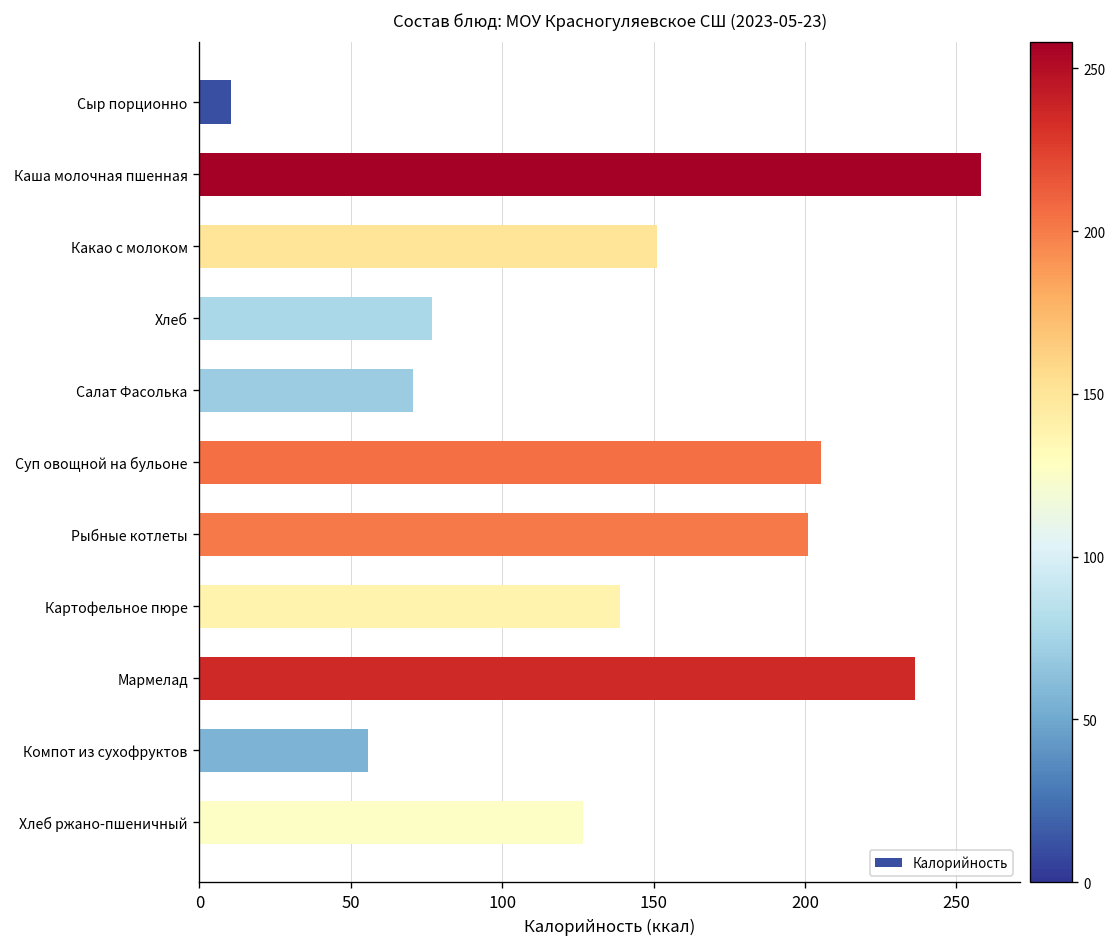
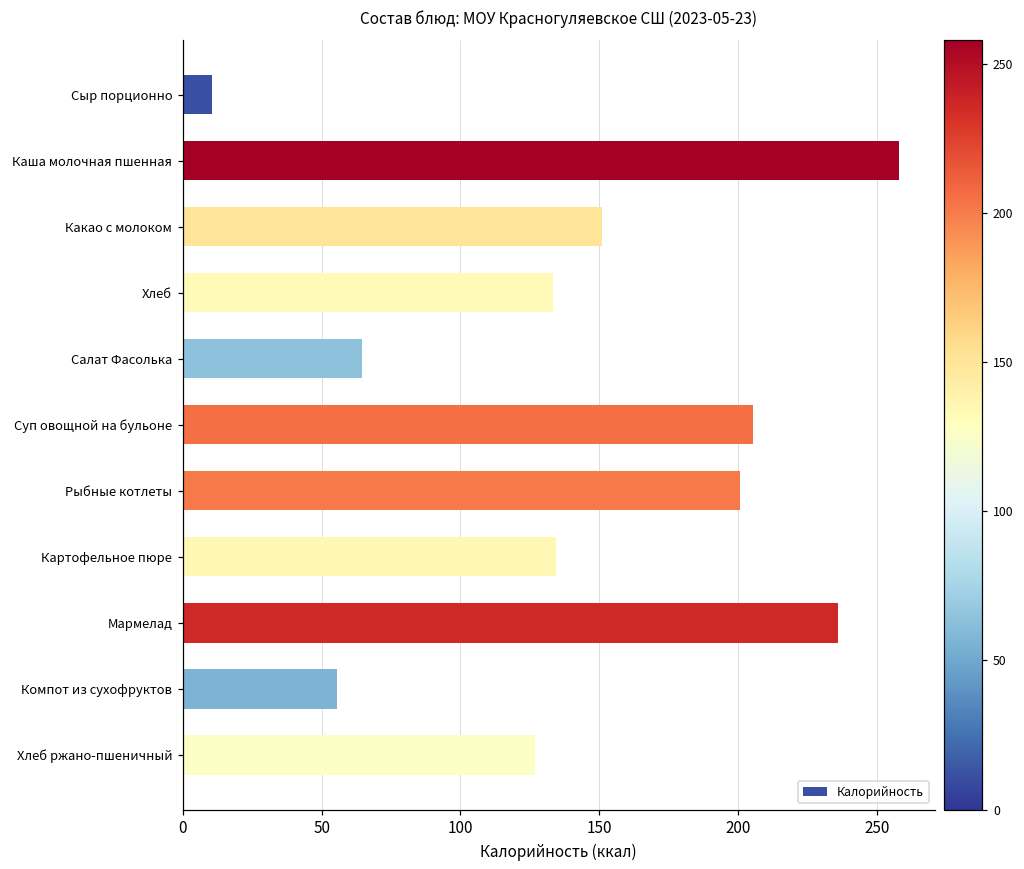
  {
    "Сыр порционно": 10,
    "Каша молочная пшенная": 258,
    "Какао с молоком": 151,
-   "Хлеб": 77,
-   "Салат Фасолька": 71,
+   "Хлеб": 133,
+   "Салат Фасолька": 64,
    "Суп овощной на бульоне": 205,
    "Рыбные котлеты": 201,
-   "Картофельное пюре": 139,
+   "Картофельное пюре": 135,
    "Мармелад": 236,
    "Компот из сухофруктов": 56,
    "Хлеб ржано-пшеничный": 127
  }
